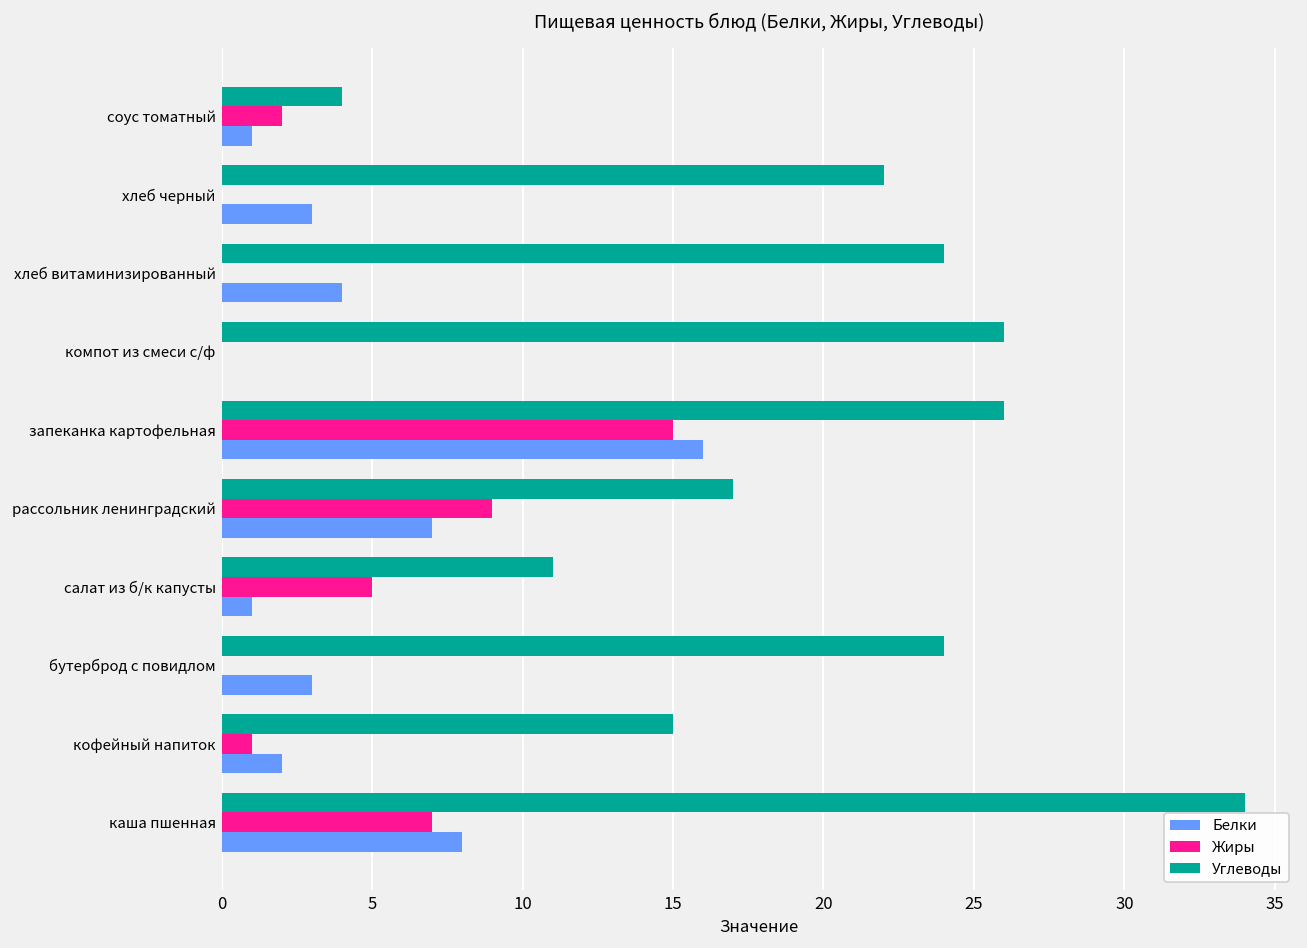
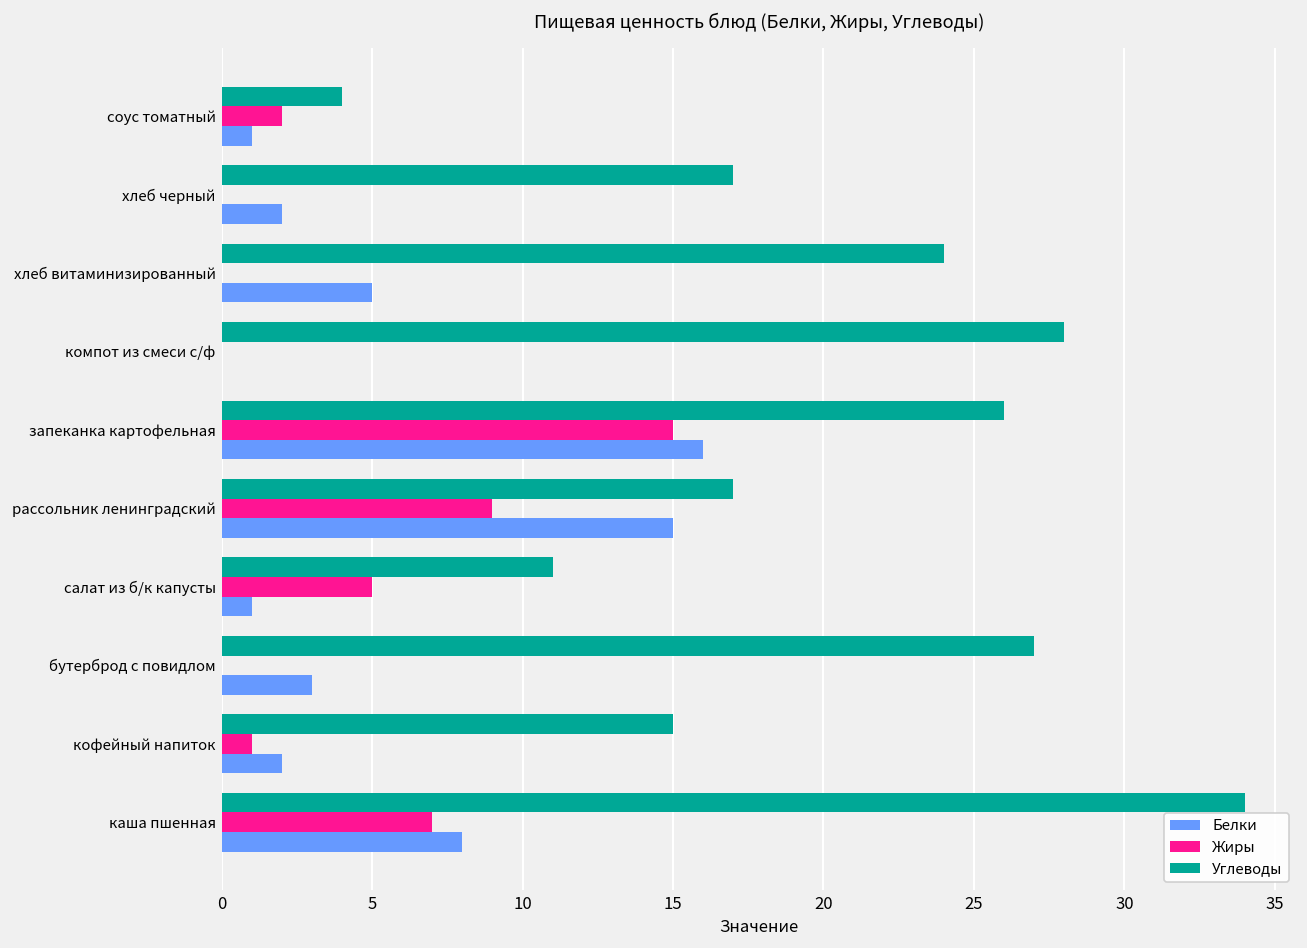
  {
    "Белки": {
      "соус томатный": 1,
-     "хлеб черный": 3,
-     "хлеб витаминизированный": 4,
+     "хлеб черный": 2,
+     "хлеб витаминизированный": 5,
      "компот из смеси с/ф": 0,
      "запеканка картофельная": 16,
-     "рассольник ленинградский": 7,
+     "рассольник ленинградский": 15,
      "салат из б/к капусты": 1,
      "бутерброд с повидлом": 3,
      "кофейный напиток": 2,
      "каша пшенная": 8
    },
    "Жиры": {
      "соус томатный": 2,
      "хлеб черный": 0,
      "хлеб витаминизированный": 0,
      "компот из смеси с/ф": 0,
      "запеканка картофельная": 15,
      "рассольник ленинградский": 9,
      "салат из б/к капусты": 5,
      "бутерброд с повидлом": 0,
      "кофейный напиток": 1,
      "каша пшенная": 7
    },
    "Углеводы": {
      "соус томатный": 4,
-     "хлеб черный": 22,
+     "хлеб черный": 17,
      "хлеб витаминизированный": 24,
-     "компот из смеси с/ф": 26,
+     "компот из смеси с/ф": 28,
      "запеканка картофельная": 26,
      "рассольник ленинградский": 17,
      "салат из б/к капусты": 11,
-     "бутерброд с повидлом": 24,
+     "бутерброд с повидлом": 27,
      "кофейный напиток": 15,
      "каша пшенная": 34
    }
  }
